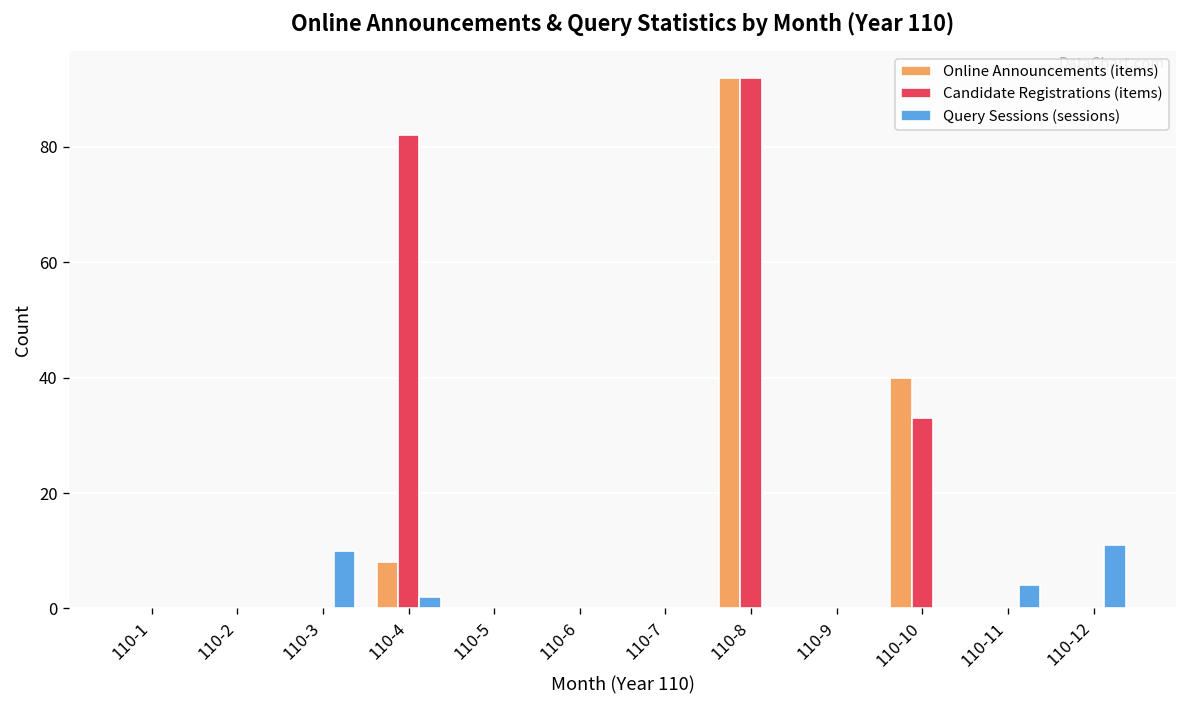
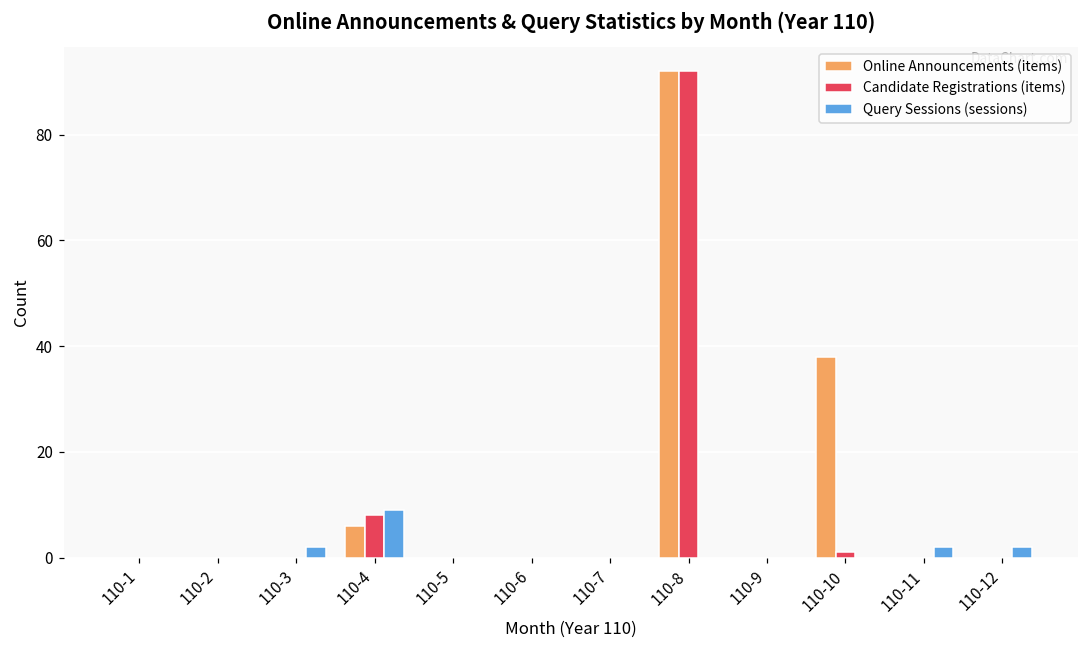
  {
    "Online Announcements (items)": {
      "110-1": 0,
      "110-2": 0,
      "110-3": 0,
-     "110-4": 8,
+     "110-4": 6,
      "110-5": 0,
      "110-6": 0,
      "110-7": 0,
      "110-8": 92,
      "110-9": 0,
-     "110-10": 40,
+     "110-10": 38,
      "110-11": 0,
      "110-12": 0
    },
    "Candidate Registrations (items)": {
      "110-1": 0,
      "110-2": 0,
      "110-3": 0,
-     "110-4": 82,
+     "110-4": 8,
      "110-5": 0,
      "110-6": 0,
      "110-7": 0,
      "110-8": 92,
      "110-9": 0,
-     "110-10": 33,
+     "110-10": 1,
      "110-11": 0,
      "110-12": 0
    },
    "Query Sessions (sessions)": {
      "110-1": 0,
      "110-2": 0,
-     "110-3": 10,
-     "110-4": 2,
+     "110-3": 2,
+     "110-4": 9,
      "110-5": 0,
      "110-6": 0,
      "110-7": 0,
      "110-8": 0,
      "110-9": 0,
      "110-10": 0,
-     "110-11": 4,
-     "110-12": 11
+     "110-11": 2,
+     "110-12": 2
    }
  }
